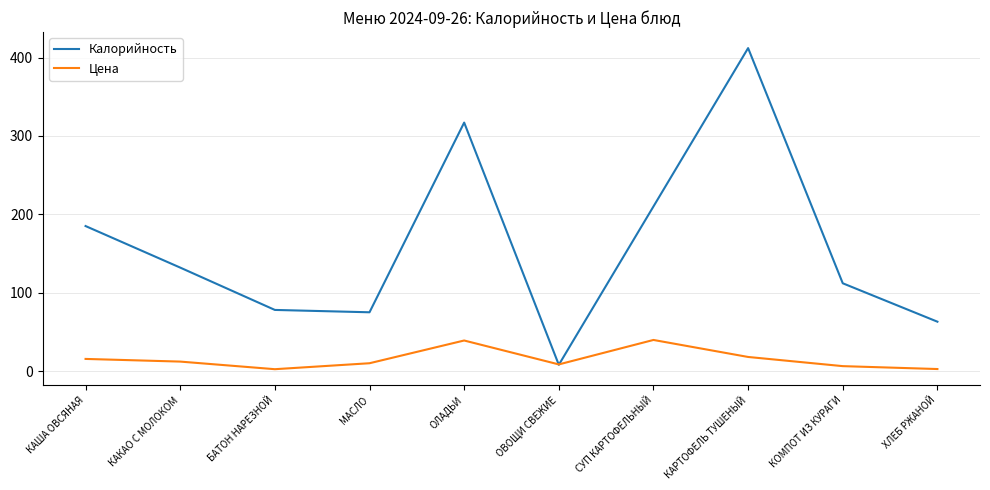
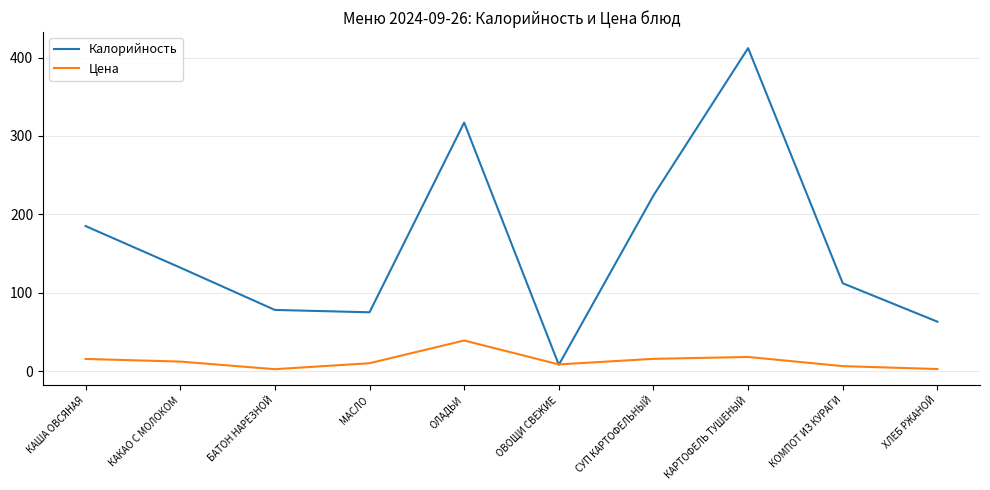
  {
    "Калорийность": {
      "КАША ОВСЯНАЯ": 190,
      "КАКАО С МОЛОКОМ": 130,
      "БАТОН НАРЕЗНОЙ": 80,
      "МАСЛО": 80,
      "ОЛАДЬИ": 320,
-     "СУП КАРТОФЕЛЬНЫЙ": 210,
+     "СУП КАРТОФЕЛЬНЫЙ": 220,
      "КАРТОФЕЛЬ ТУШЕНЫЙ": 410,
      "КОМПОТ ИЗ КУРАГИ": 110,
      "ХЛЕБ РЖАНОЙ": 60
    },
    "Цена": {
      "КАША ОВСЯНАЯ": 20,
      "КАКАО С МОЛОКОМ": 10,
      "БАТОН НАРЕЗНОЙ": 0,
      "МАСЛО": 10,
      "ОЛАДЬИ": 40,
-     "СУП КАРТОФЕЛЬНЫЙ": 40,
+     "СУП КАРТОФЕЛЬНЫЙ": 20,
      "КАРТОФЕЛЬ ТУШЕНЫЙ": 20,
      "КОМПОТ ИЗ КУРАГИ": 10,
      "ХЛЕБ РЖАНОЙ": 0
    }
  }
